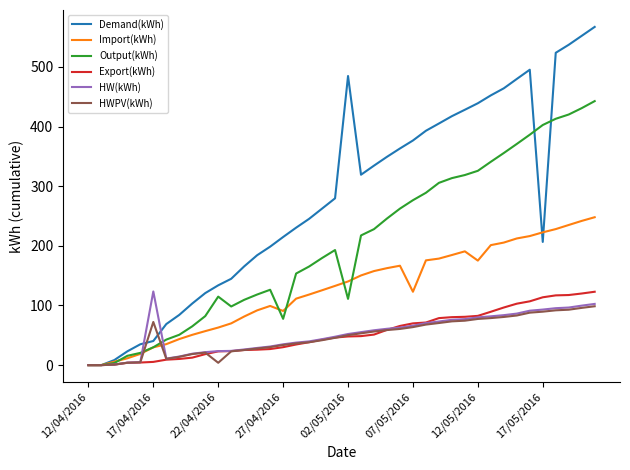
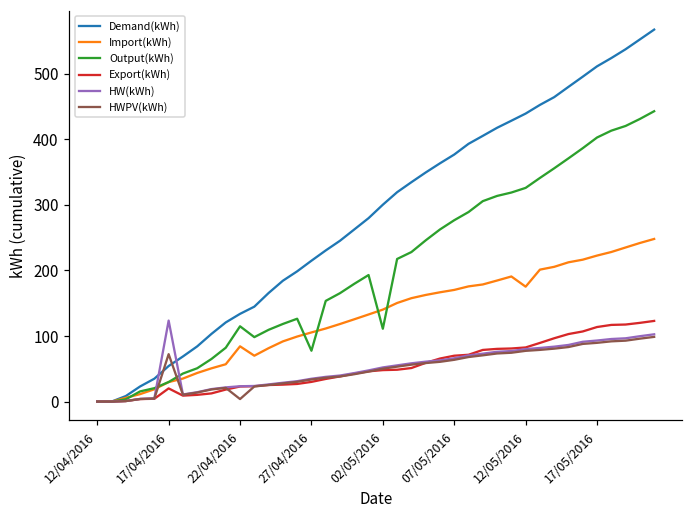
  {
    "Demand(kWh)": {
-     "17/04/2016": 40,
+     "17/04/2016": 50,
      "22/04/2016": 130,
      "27/04/2016": 210,
-     "02/05/2016": 480,
+     "02/05/2016": 300,
      "07/05/2016": 380,
      "12/05/2016": 440,
-     "17/05/2016": 210
+     "17/05/2016": 510
    },
    "Import(kWh)": {
-     "22/04/2016": 60,
-     "27/04/2016": 90,
+     "22/04/2016": 80,
+     "27/04/2016": 110,
      "02/05/2016": 140,
-     "07/05/2016": 120,
+     "07/05/2016": 170,
      "12/05/2016": 180,
      "17/05/2016": 220
    },
    "Output(kWh)": {
      "22/04/2016": 110,
      "27/04/2016": 80,
      "02/05/2016": 110,
      "07/05/2016": 280,
      "12/05/2016": 330,
      "17/05/2016": 400
    },
    "Export(kWh)": {
-     "17/04/2016": 10,
+     "17/04/2016": 20,
      "17/05/2016": 110
    },
    "HW(kWh)": {
      "17/04/2016": 120
    },
    "HWPV(kWh)": {
      "17/04/2016": 70,
      "22/04/2016": 0
    }
  }
